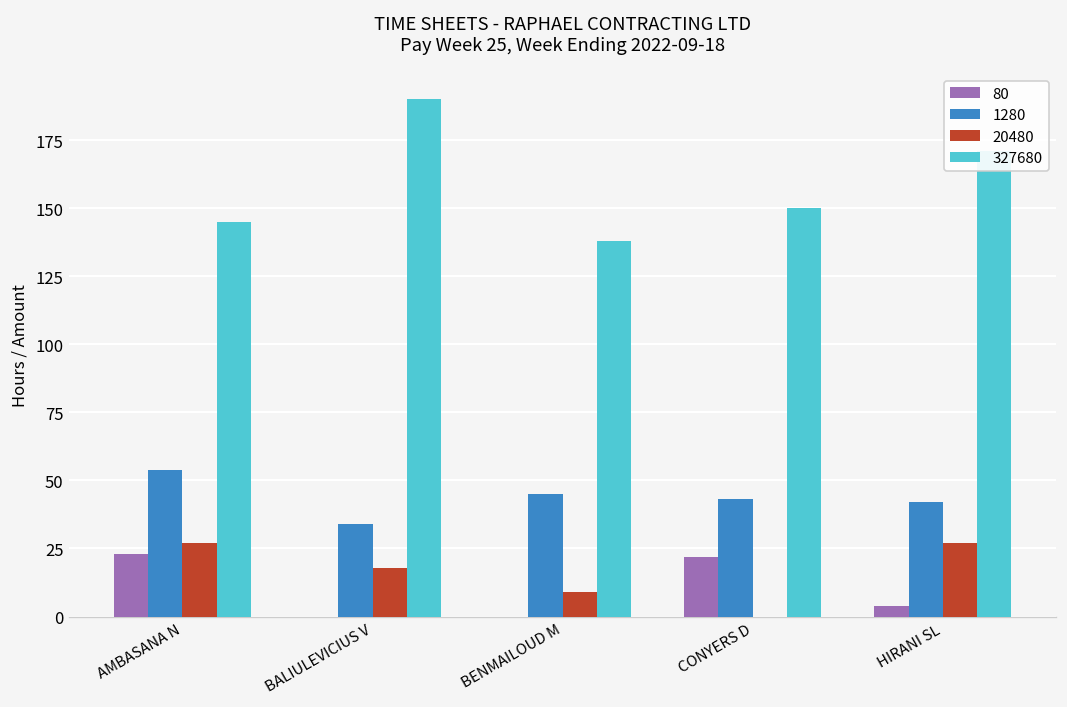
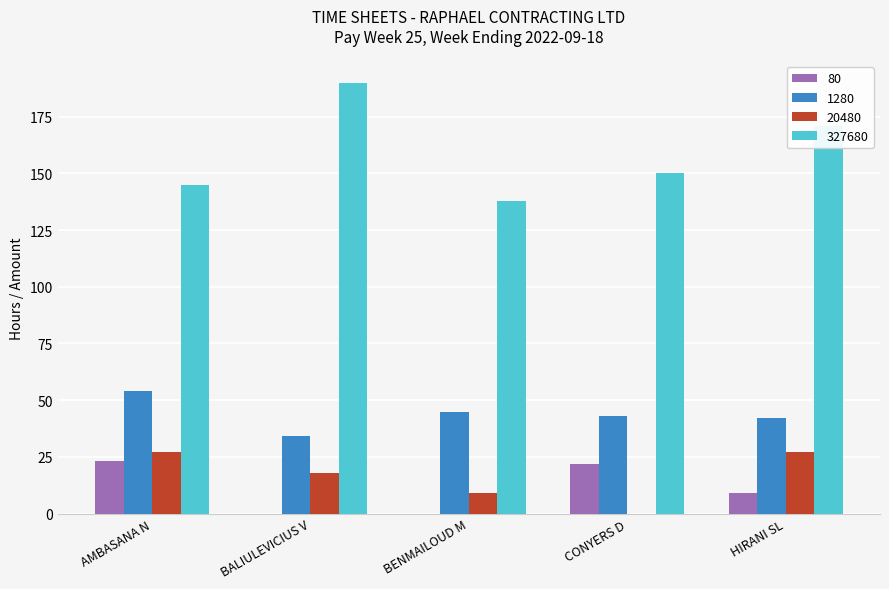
  {
    "80": {
      "AMBASANA N": 23,
      "BALIULEVICIUS V": 0,
      "BENMAILOUD M": 0,
      "CONYERS D": 22,
-     "HIRANI SL": 4
+     "HIRANI SL": 9
    },
    "1280": {
      "AMBASANA N": 54,
      "BALIULEVICIUS V": 34,
      "BENMAILOUD M": 45,
      "CONYERS D": 43,
      "HIRANI SL": 42
    },
    "20480": {
      "AMBASANA N": 27,
      "BALIULEVICIUS V": 18,
      "BENMAILOUD M": 9,
      "CONYERS D": 0,
      "HIRANI SL": 27
    },
    "327680": {
      "AMBASANA N": 145,
      "BALIULEVICIUS V": 190,
      "BENMAILOUD M": 138,
      "CONYERS D": 150
    }
  }
